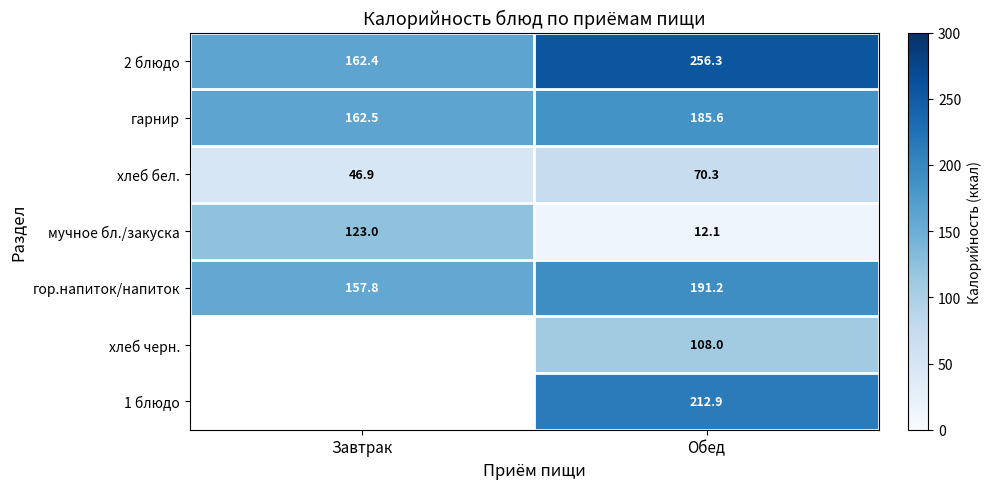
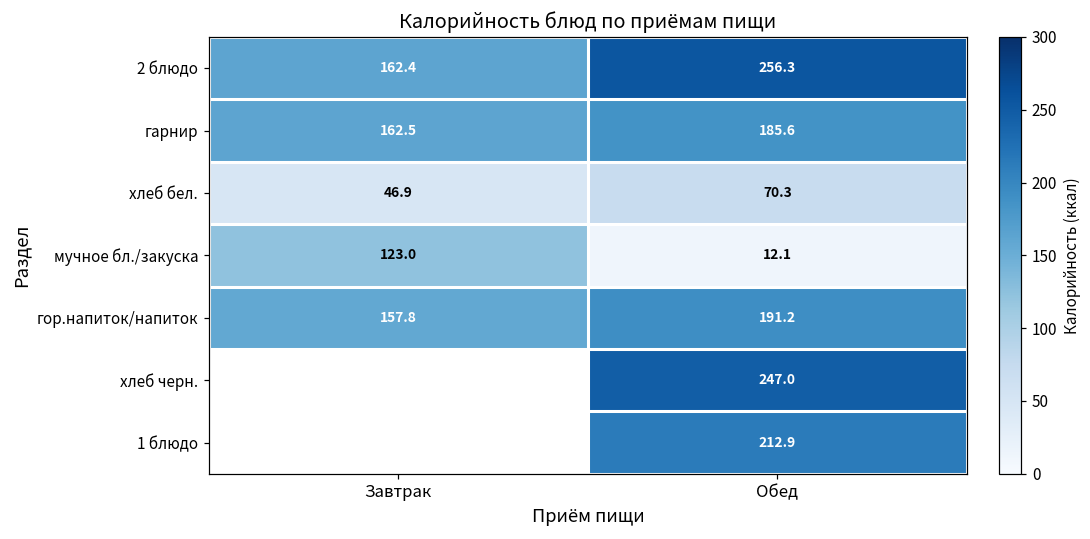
  {
    "2 блюдо": {
      "Завтрак": 162.4,
      "Обед": 256.3
    },
    "гарнир": {
      "Завтрак": 162.5,
      "Обед": 185.6
    },
    "хлеб бел.": {
      "Завтрак": 46.9,
      "Обед": 70.3
    },
    "мучное бл./закуска": {
      "Завтрак": 123.0,
      "Обед": 12.1
    },
    "гор.напиток/напиток": {
      "Завтрак": 157.8,
      "Обед": 191.2
    },
    "хлеб черн.": {
-     "Обед": 108.0
+     "Обед": 247.0
    },
    "1 блюдо": {
      "Обед": 212.9
    }
  }
